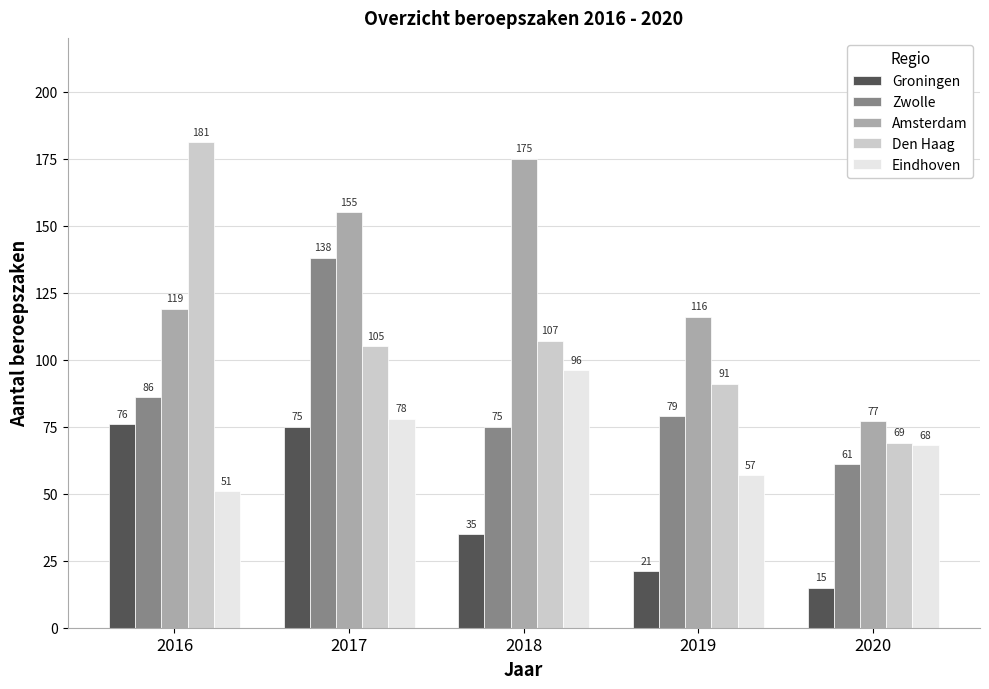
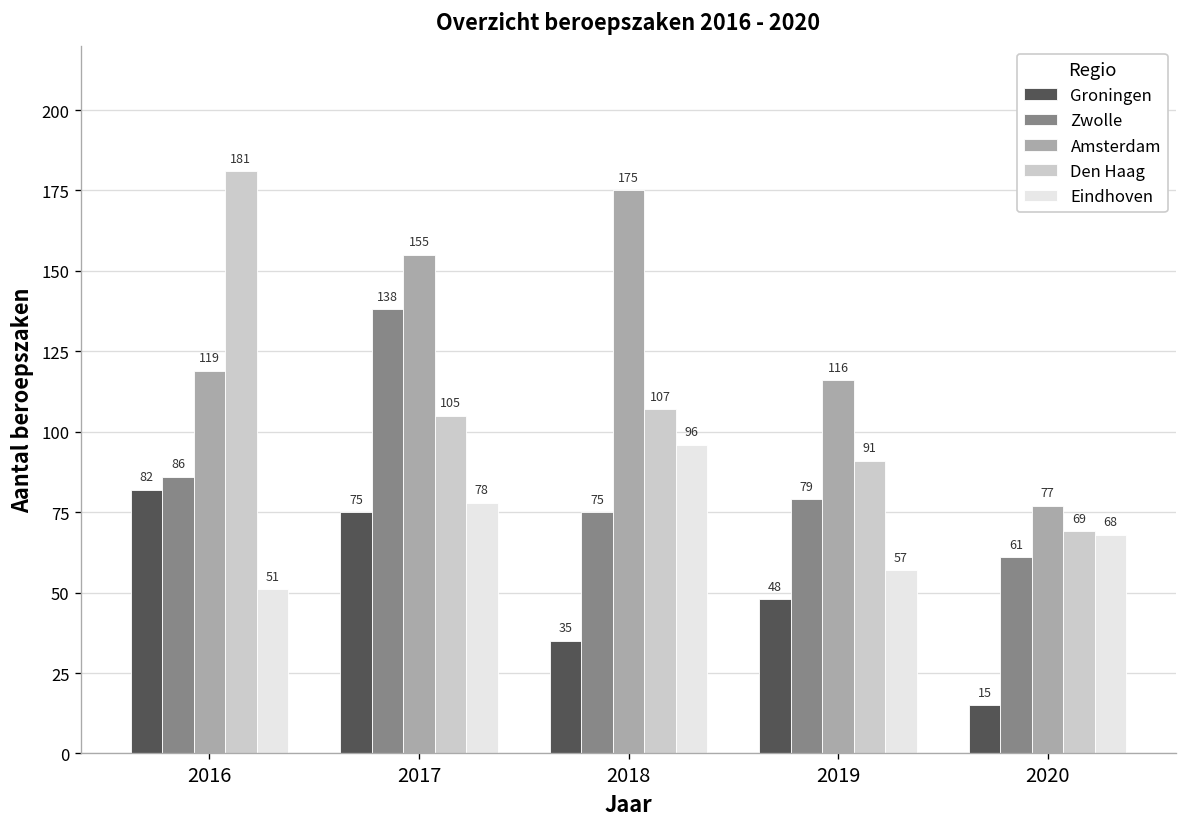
  {
    "Groningen": {
-     "2016": 76,
+     "2016": 82,
      "2017": 75,
      "2018": 35,
-     "2019": 21,
+     "2019": 48,
      "2020": 15
    }
  }
